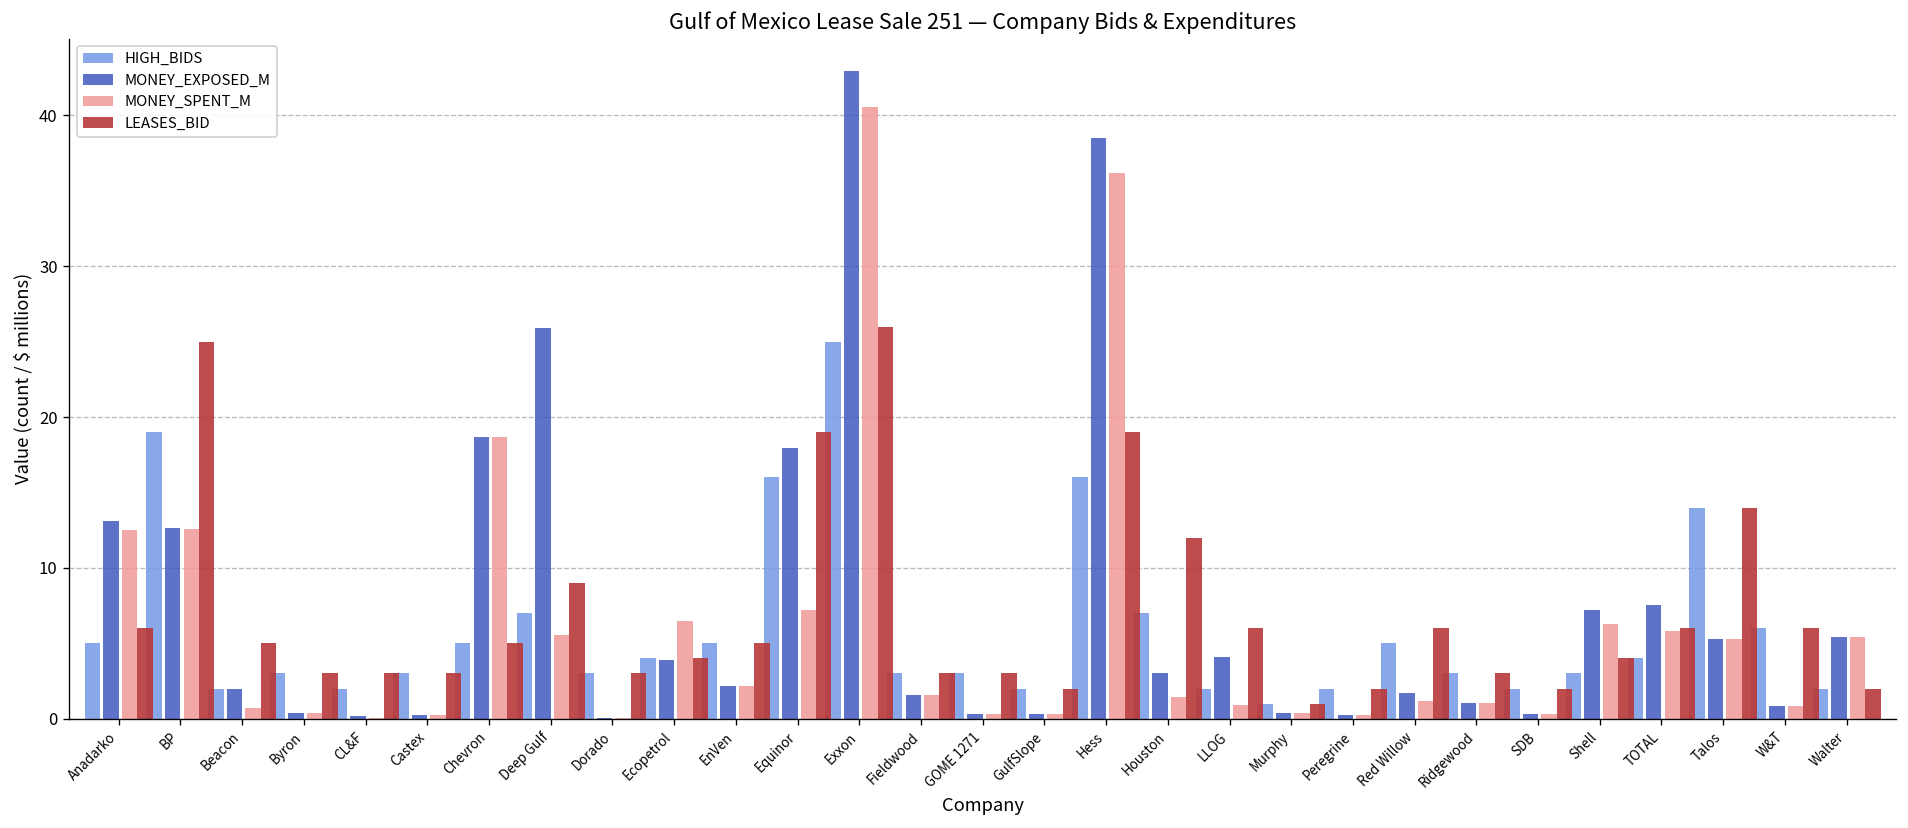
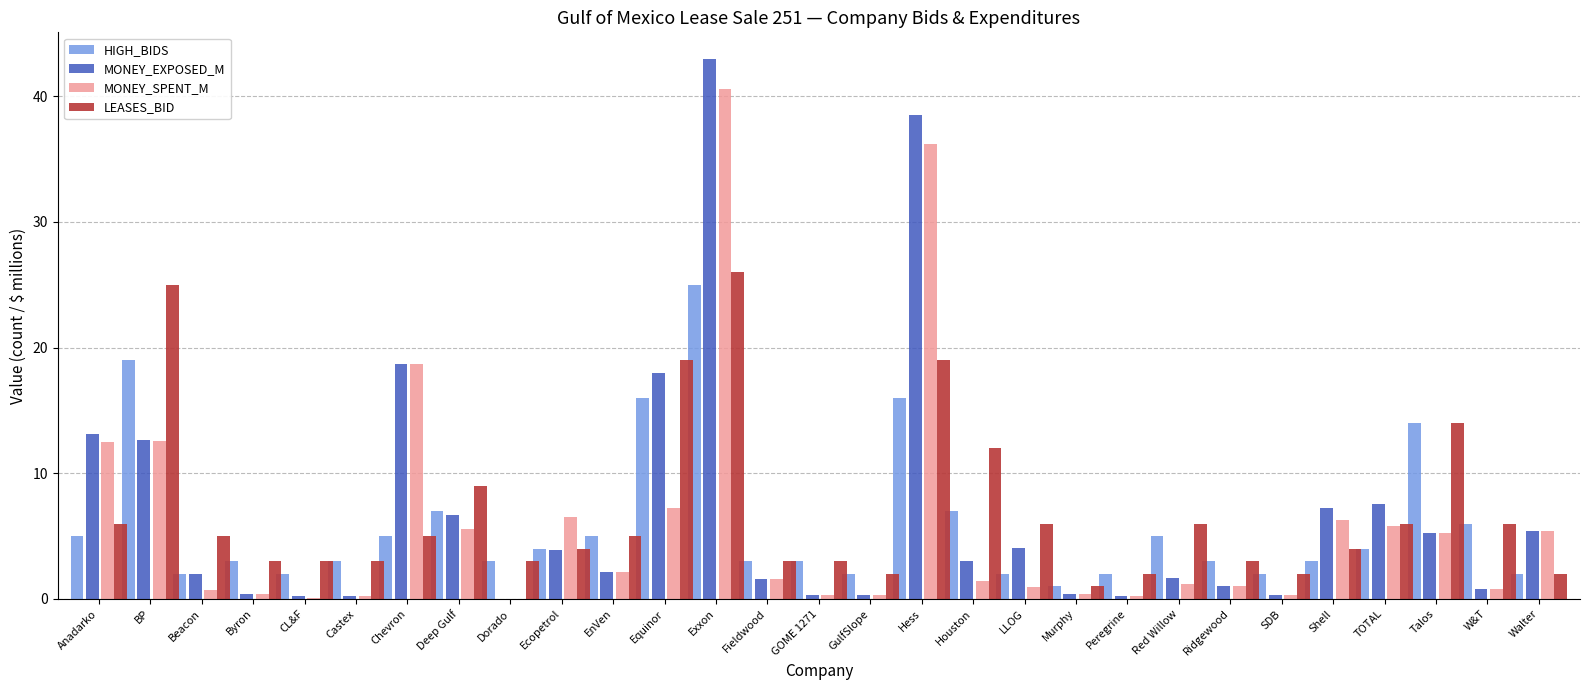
  {
    "HIGH_BIDS": {
      "Anadarko": 5.0,
      "BP": 19.0,
      "Beacon": 2.0,
      "Byron": 3.0,
      "CL&F": 2.0,
      "Castex": 3.0,
      "Chevron": 5.0,
      "Deep Gulf": 7.0,
      "Dorado": 3.0,
      "Ecopetrol": 4.0,
      "EnVen": 5.0,
      "Equinor": 16.0,
      "Exxon": 25.0,
      "Fieldwood": 3.0,
      "GOME 1271": 3.0,
      "GulfSlope": 2.0,
      "Hess": 16.0,
      "Houston": 7.0,
      "LLOG": 2.0,
      "Murphy": 1.0,
      "Peregrine": 2.0,
      "Red Willow": 5.0,
      "Ridgewood": 3.0,
      "SDB": 2.0,
      "Shell": 3.0,
      "TOTAL": 4.0,
      "Talos": 14.0,
      "W&T": 6.0,
      "Walter": 2.0
    },
    "MONEY_EXPOSED_M": {
      "Anadarko": 13.1,
      "BP": 12.7,
      "Beacon": 2.0,
      "Byron": 0.4,
      "CL&F": 0.2,
      "Castex": 0.2,
      "Chevron": 18.7,
-     "Deep Gulf": 25.9,
+     "Deep Gulf": 6.7,
      "Ecopetrol": 3.9,
      "EnVen": 2.2,
      "Equinor": 18.0,
      "Exxon": 42.9,
      "Fieldwood": 1.6,
      "GOME 1271": 0.3,
      "GulfSlope": 0.3,
      "Hess": 38.5,
      "Houston": 3.0,
      "LLOG": 4.1,
      "Murphy": 0.4,
      "Peregrine": 0.3,
      "Red Willow": 1.7,
      "Ridgewood": 1.1,
      "SDB": 0.3,
      "Shell": 7.2,
      "TOTAL": 7.6,
      "Talos": 5.3,
      "W&T": 0.8,
      "Walter": 5.4
    },
    "MONEY_SPENT_M": {
      "Anadarko": 12.5,
      "BP": 12.6,
      "Beacon": 0.7,
      "Byron": 0.4,
      "Castex": 0.2,
      "Chevron": 18.7,
      "Deep Gulf": 5.5,
      "Ecopetrol": 6.5,
      "EnVen": 2.2,
      "Equinor": 7.2,
      "Exxon": 40.6,
      "Fieldwood": 1.6,
      "GOME 1271": 0.3,
      "GulfSlope": 0.3,
      "Hess": 36.2,
      "Houston": 1.4,
      "LLOG": 0.9,
      "Murphy": 0.4,
      "Peregrine": 0.3,
      "Red Willow": 1.2,
      "Ridgewood": 1.1,
      "SDB": 0.3,
      "Shell": 6.3,
      "TOTAL": 5.8,
      "Talos": 5.3,
      "W&T": 0.8,
      "Walter": 5.4
    },
    "LEASES_BID": {
      "Anadarko": 6.0,
      "BP": 25.0,
      "Beacon": 5.0,
      "Byron": 3.0,
      "CL&F": 3.0,
      "Castex": 3.0,
      "Chevron": 5.0,
      "Deep Gulf": 9.0,
      "Dorado": 3.0,
      "Ecopetrol": 4.0,
      "EnVen": 5.0,
      "Equinor": 19.0,
      "Exxon": 26.0,
      "Fieldwood": 3.0,
      "GOME 1271": 3.0,
      "GulfSlope": 2.0,
      "Hess": 19.0,
      "Houston": 12.0,
      "LLOG": 6.0,
      "Murphy": 1.0,
      "Peregrine": 2.0,
      "Red Willow": 6.0,
      "Ridgewood": 3.0,
      "SDB": 2.0,
      "Shell": 4.0,
      "TOTAL": 6.0,
      "Talos": 14.0,
      "W&T": 6.0,
      "Walter": 2.0
    }
  }
